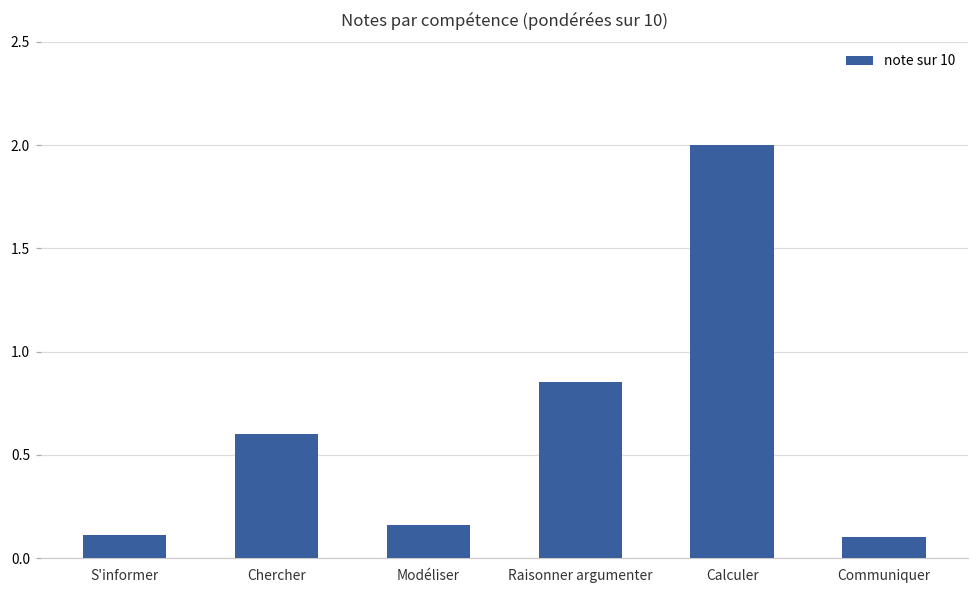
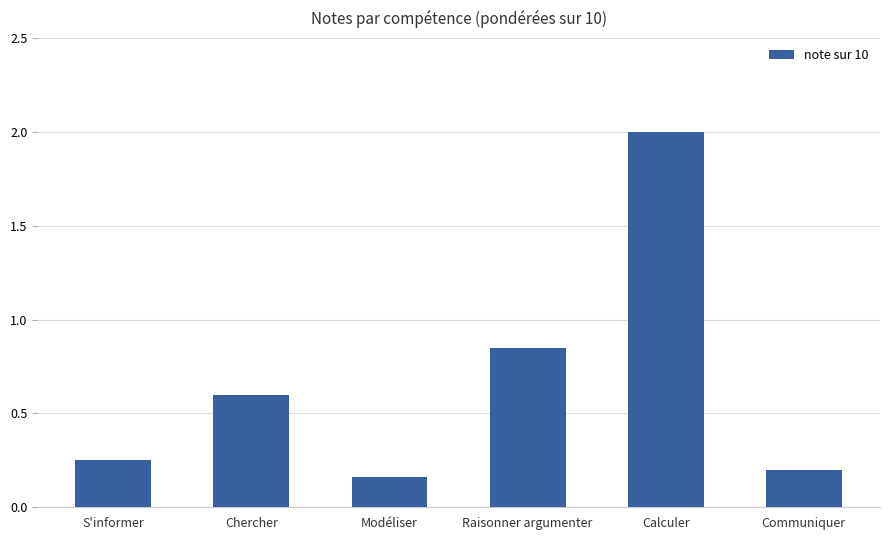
  {
-   "S'informer": 0.11,
+   "S'informer": 0.25,
    "Chercher": 0.60,
    "Modéliser": 0.16,
    "Raisonner argumenter": 0.85,
    "Calculer": 2.00,
-   "Communiquer": 0.1
+   "Communiquer": 0.2
  }
